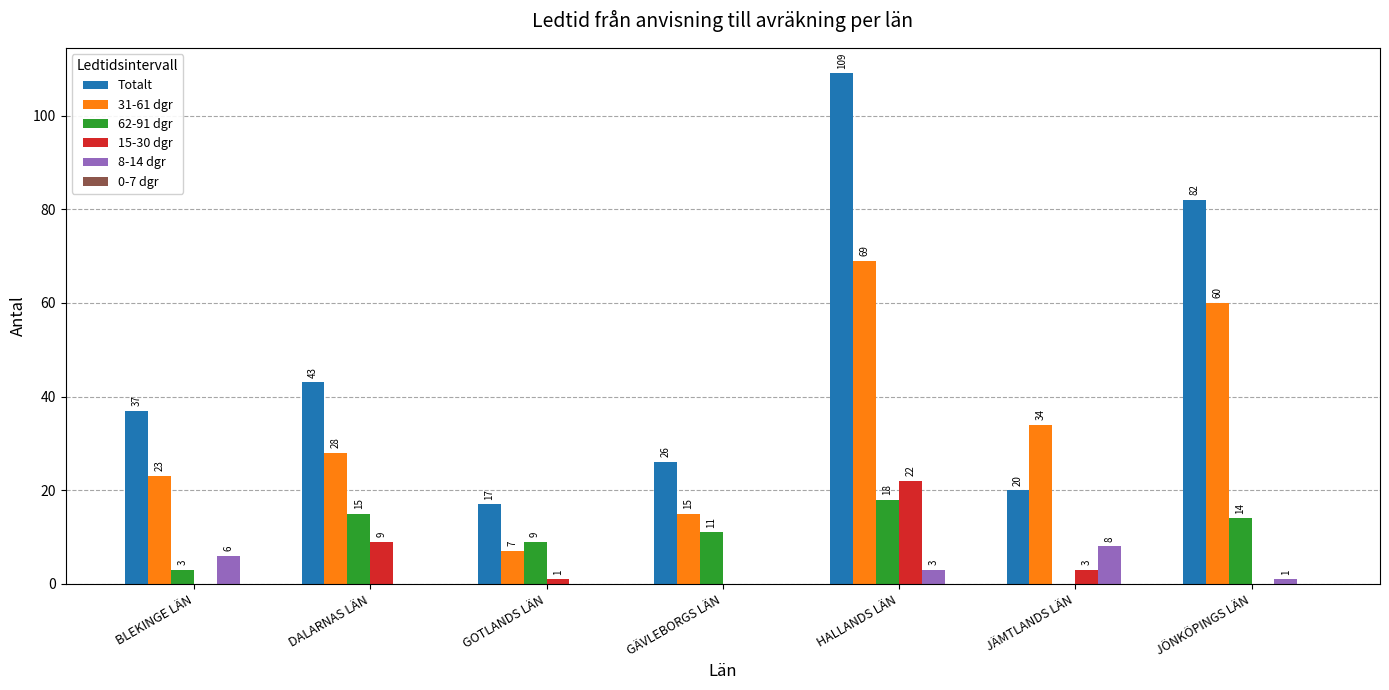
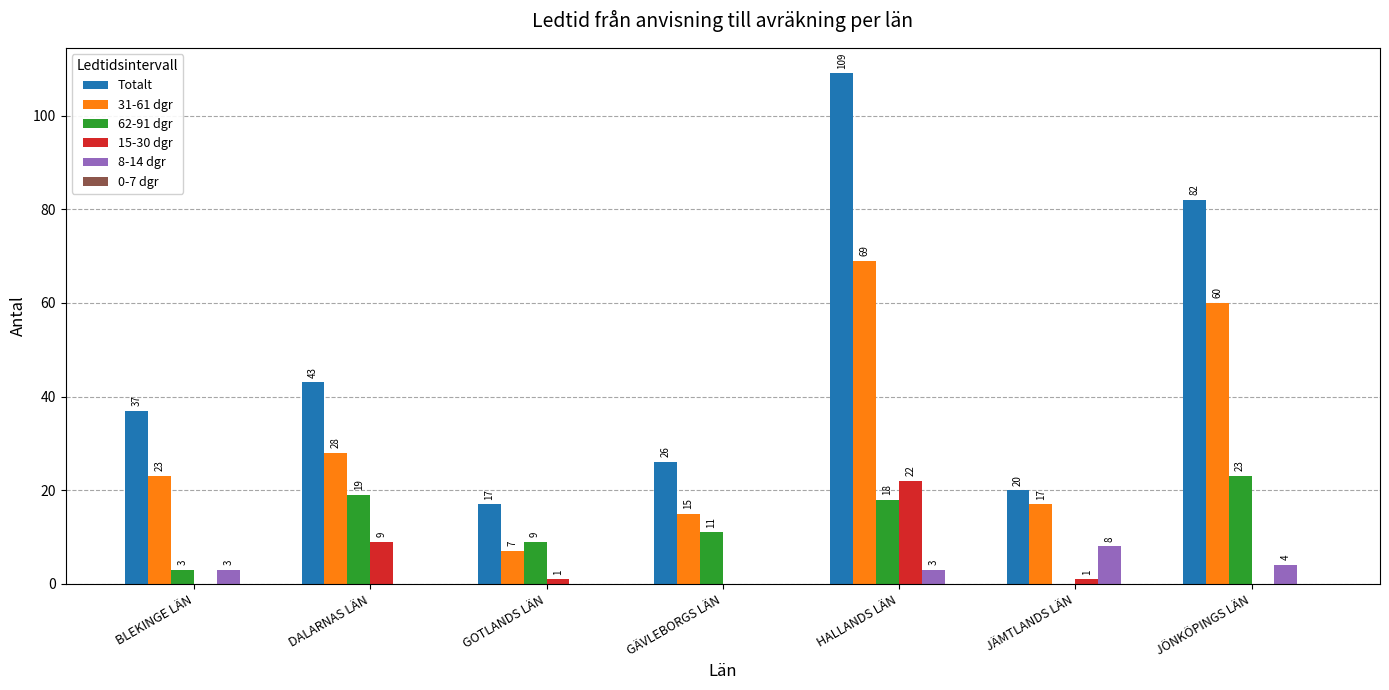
  {
    "Totalt": {
      "BLEKINGE LÄN": 37,
      "DALARNAS LÄN": 43,
      "GOTLANDS LÄN": 17,
      "GÄVLEBORGS LÄN": 26,
      "HALLANDS LÄN": 109,
      "JÄMTLANDS LÄN": 20,
      "JÖNKÖPINGS LÄN": 82
    },
    "31-61 dgr": {
      "BLEKINGE LÄN": 23,
      "DALARNAS LÄN": 28,
      "GOTLANDS LÄN": 7,
      "GÄVLEBORGS LÄN": 15,
      "HALLANDS LÄN": 69,
-     "JÄMTLANDS LÄN": 34,
+     "JÄMTLANDS LÄN": 17,
      "JÖNKÖPINGS LÄN": 60
    },
    "62-91 dgr": {
      "BLEKINGE LÄN": 3,
-     "DALARNAS LÄN": 15,
+     "DALARNAS LÄN": 19,
      "GOTLANDS LÄN": 9,
      "GÄVLEBORGS LÄN": 11,
      "HALLANDS LÄN": 18,
-     "JÖNKÖPINGS LÄN": 14
+     "JÖNKÖPINGS LÄN": 23
    },
    "15-30 dgr": {
      "DALARNAS LÄN": 9,
      "GOTLANDS LÄN": 1,
      "HALLANDS LÄN": 22,
-     "JÄMTLANDS LÄN": 3
+     "JÄMTLANDS LÄN": 1
    },
    "8-14 dgr": {
-     "BLEKINGE LÄN": 6,
+     "BLEKINGE LÄN": 3,
      "HALLANDS LÄN": 3,
      "JÄMTLANDS LÄN": 8,
-     "JÖNKÖPINGS LÄN": 1
+     "JÖNKÖPINGS LÄN": 4
    },
    "0-7 dgr": {
      "BLEKINGE LÄN": 0,
      "DALARNAS LÄN": 0,
      "GOTLANDS LÄN": 0,
      "GÄVLEBORGS LÄN": 0,
      "HALLANDS LÄN": 0,
      "JÄMTLANDS LÄN": 0,
      "JÖNKÖPINGS LÄN": 0
    }
  }
